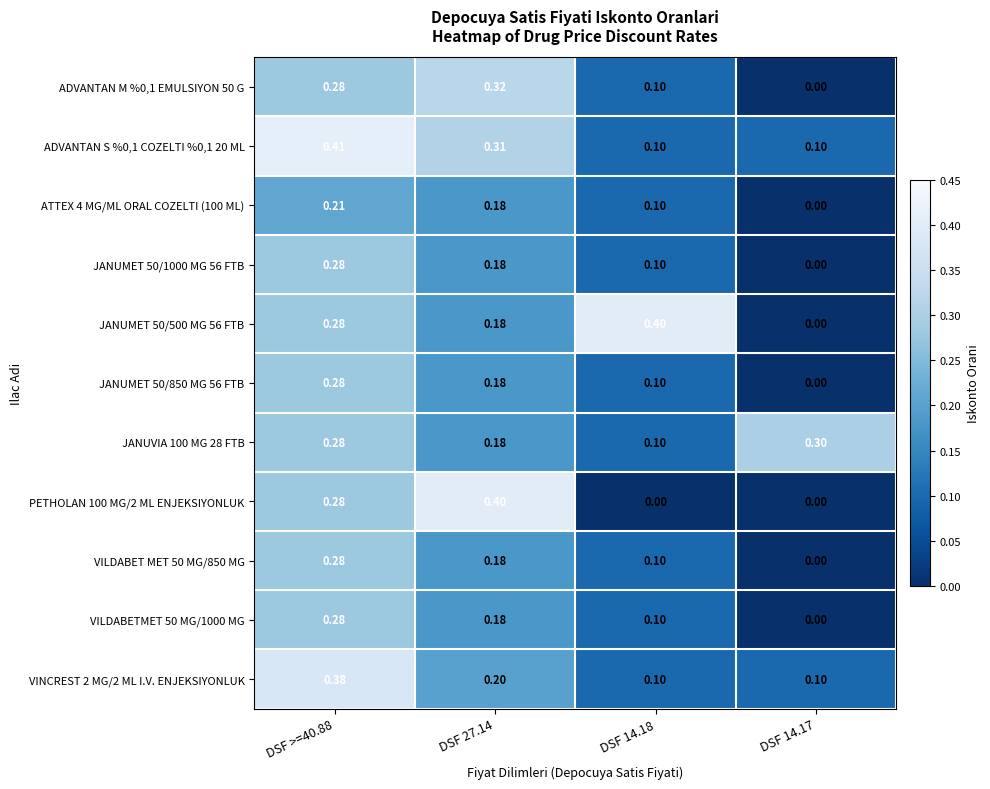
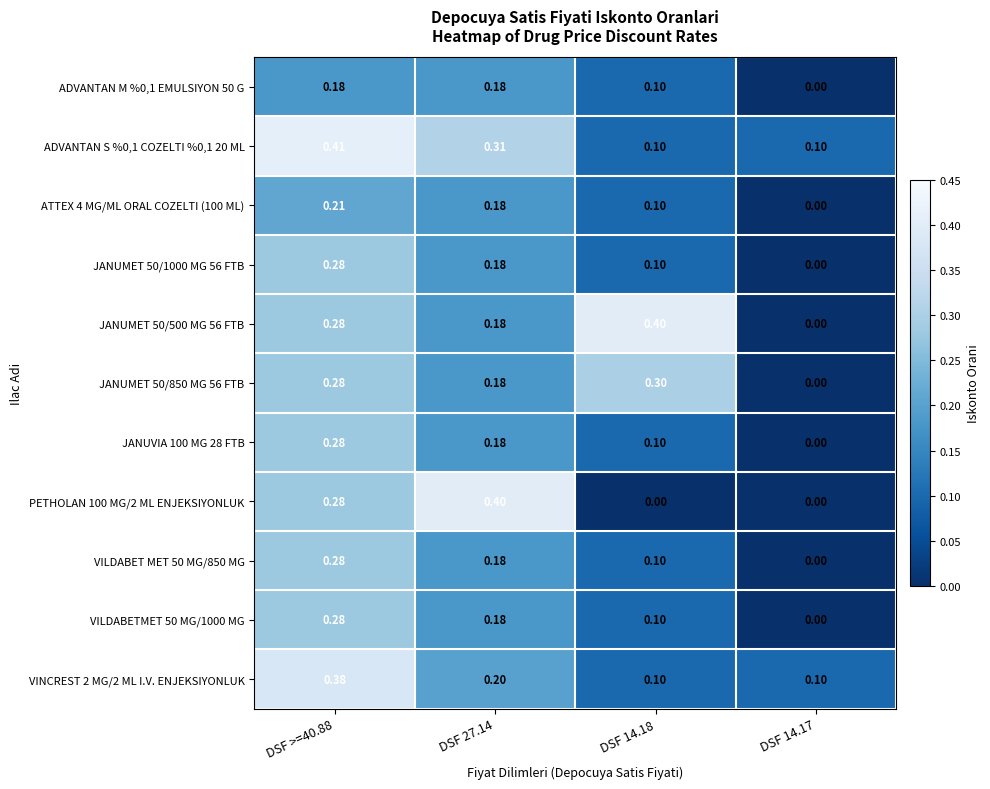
  {
    "ADVANTAN M %0,1 EMULSIYON 50 G": {
-     "DSF >=40.88": 0.28,
-     "DSF 27.14": 0.32,
+     "DSF >=40.88": 0.18,
+     "DSF 27.14": 0.18,
      "DSF 14.18": 0.10,
      "DSF 14.17": 0.00
    },
    "ADVANTAN S %0,1 COZELTI %0,1 20 ML": {
      "DSF 27.14": 0.31,
      "DSF 14.18": 0.10,
      "DSF 14.17": 0.10
    },
    "ATTEX 4 MG/ML ORAL COZELTI (100 ML)": {
      "DSF >=40.88": 0.21,
      "DSF 27.14": 0.18,
      "DSF 14.18": 0.10,
      "DSF 14.17": 0.00
    },
    "JANUMET 50/1000 MG 56 FTB": {
      "DSF >=40.88": 0.28,
      "DSF 27.14": 0.18,
      "DSF 14.18": 0.10,
      "DSF 14.17": 0.00
    },
    "JANUMET 50/500 MG 56 FTB": {
      "DSF >=40.88": 0.28,
      "DSF 27.14": 0.18,
      "DSF 14.17": 0.00
    },
    "JANUMET 50/850 MG 56 FTB": {
      "DSF >=40.88": 0.28,
      "DSF 27.14": 0.18,
-     "DSF 14.18": 0.10,
+     "DSF 14.18": 0.30,
      "DSF 14.17": 0.00
    },
    "JANUVIA 100 MG 28 FTB": {
      "DSF >=40.88": 0.28,
      "DSF 27.14": 0.18,
      "DSF 14.18": 0.10,
-     "DSF 14.17": 0.30
+     "DSF 14.17": 0.00
    },
    "PETHOLAN 100 MG/2 ML ENJEKSIYONLUK": {
      "DSF >=40.88": 0.28,
      "DSF 14.18": 0.00,
      "DSF 14.17": 0.00
    },
    "VILDABET MET 50 MG/850 MG": {
      "DSF >=40.88": 0.28,
      "DSF 27.14": 0.18,
      "DSF 14.18": 0.10,
      "DSF 14.17": 0.00
    },
    "VILDABETMET 50 MG/1000 MG": {
      "DSF >=40.88": 0.28,
      "DSF 27.14": 0.18,
      "DSF 14.18": 0.10,
      "DSF 14.17": 0.00
    },
    "VINCREST 2 MG/2 ML I.V. ENJEKSIYONLUK": {
      "DSF 27.14": 0.20,
      "DSF 14.18": 0.10,
      "DSF 14.17": 0.10
    }
  }
